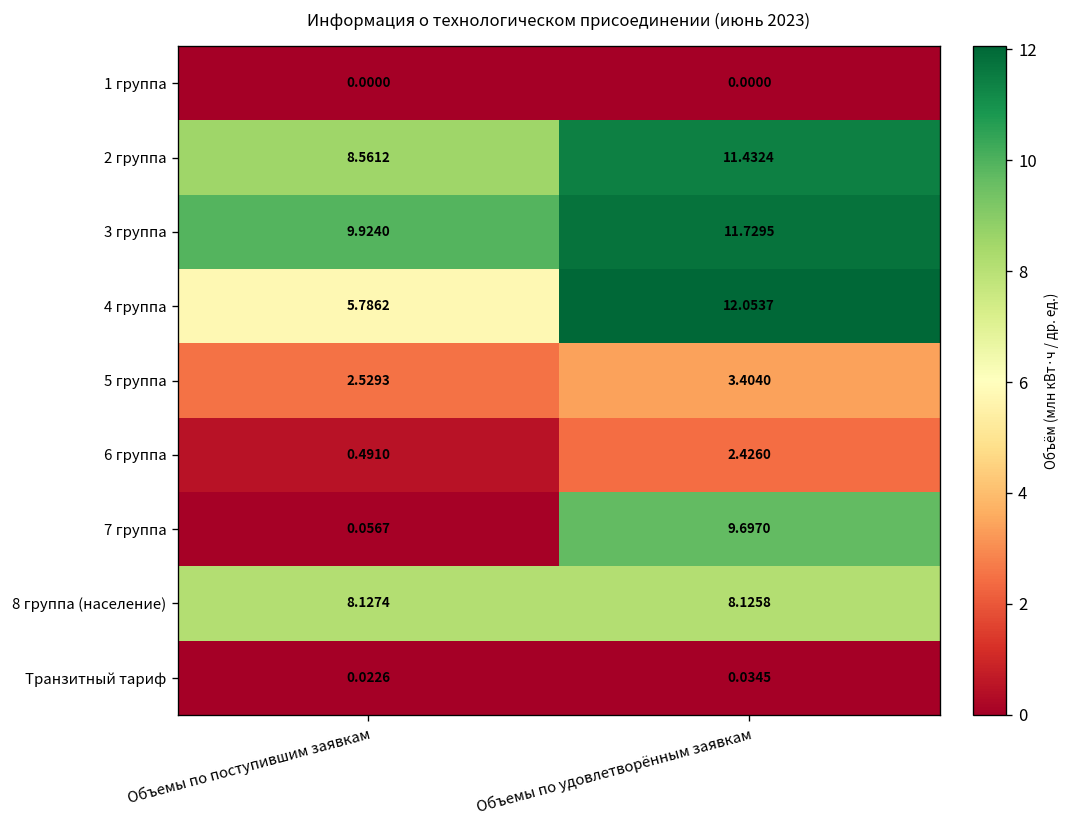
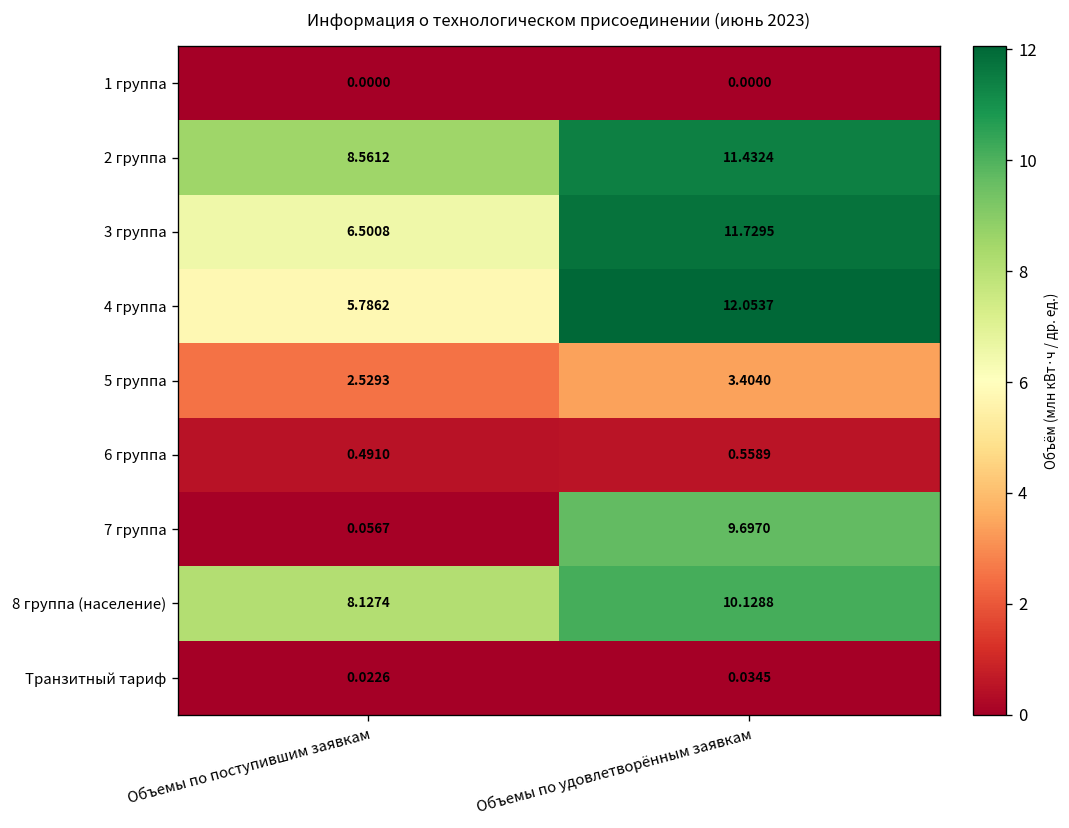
  {
    "1 группа": {
      "Объемы по поступившим заявкам": 0.0000,
      "Объемы по удовлетворённым заявкам": 0.0000
    },
    "2 группа": {
      "Объемы по поступившим заявкам": 8.5612,
      "Объемы по удовлетворённым заявкам": 11.4324
    },
    "3 группа": {
-     "Объемы по поступившим заявкам": 9.9240,
+     "Объемы по поступившим заявкам": 6.5008,
      "Объемы по удовлетворённым заявкам": 11.7295
    },
    "4 группа": {
      "Объемы по поступившим заявкам": 5.7862,
      "Объемы по удовлетворённым заявкам": 12.0537
    },
    "5 группа": {
      "Объемы по поступившим заявкам": 2.5293,
      "Объемы по удовлетворённым заявкам": 3.4040
    },
    "6 группа": {
      "Объемы по поступившим заявкам": 0.4910,
-     "Объемы по удовлетворённым заявкам": 2.4260
+     "Объемы по удовлетворённым заявкам": 0.5589
    },
    "7 группа": {
      "Объемы по поступившим заявкам": 0.0567,
      "Объемы по удовлетворённым заявкам": 9.6970
    },
    "8 группа (население)": {
      "Объемы по поступившим заявкам": 8.1274,
-     "Объемы по удовлетворённым заявкам": 8.1258
+     "Объемы по удовлетворённым заявкам": 10.1288
    },
    "Транзитный тариф": {
      "Объемы по поступившим заявкам": 0.0226,
      "Объемы по удовлетворённым заявкам": 0.0345
    }
  }
